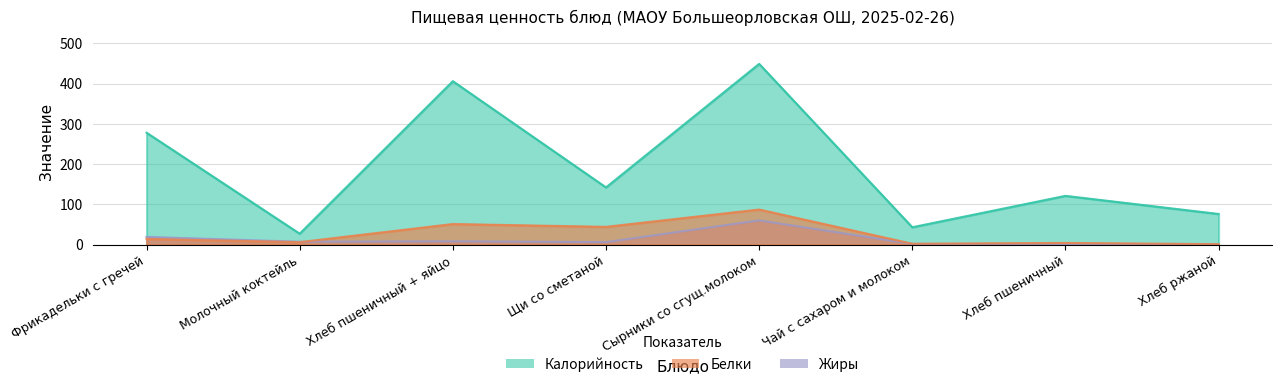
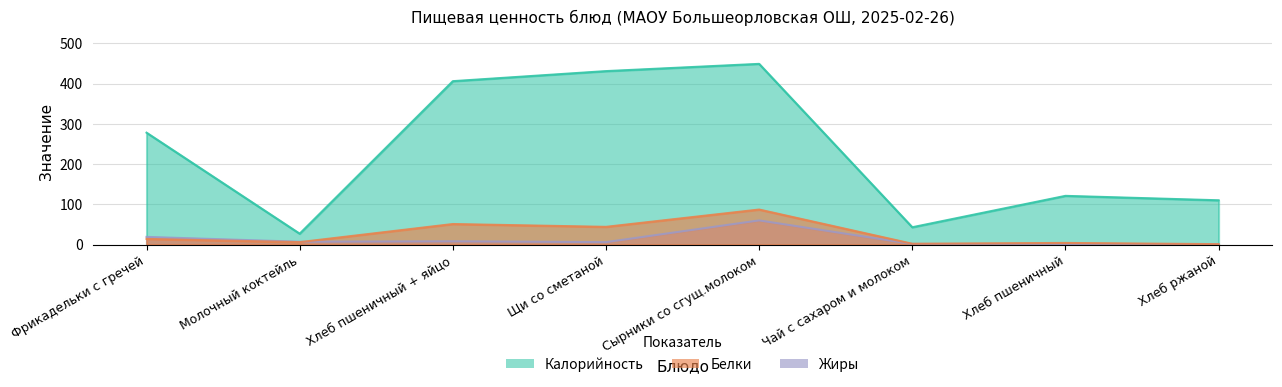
  {
    "Калорийность": {
      "Фрикадельки с гречей": 280,
      "Молочный коктейль": 30,
      "Хлеб пшеничный + яйцо": 410,
-     "Щи со сметаной": 140,
+     "Щи со сметаной": 430,
      "Сырники со сгущ.молоком": 450,
      "Чай с сахаром и молоком": 40,
      "Хлеб пшеничный": 120,
-     "Хлеб ржаной": 80
+     "Хлеб ржаной": 110
    },
    "Жиры": {
      "Хлеб пшеничный + яйцо": 10,
      "Щи со сметаной": 10,
      "Сырники со сгущ.молоком": 60
    },
    "Белки": {
      "Хлеб пшеничный + яйцо": 50,
      "Щи со сметаной": 40,
      "Сырники со сгущ.молоком": 90
    }
  }
